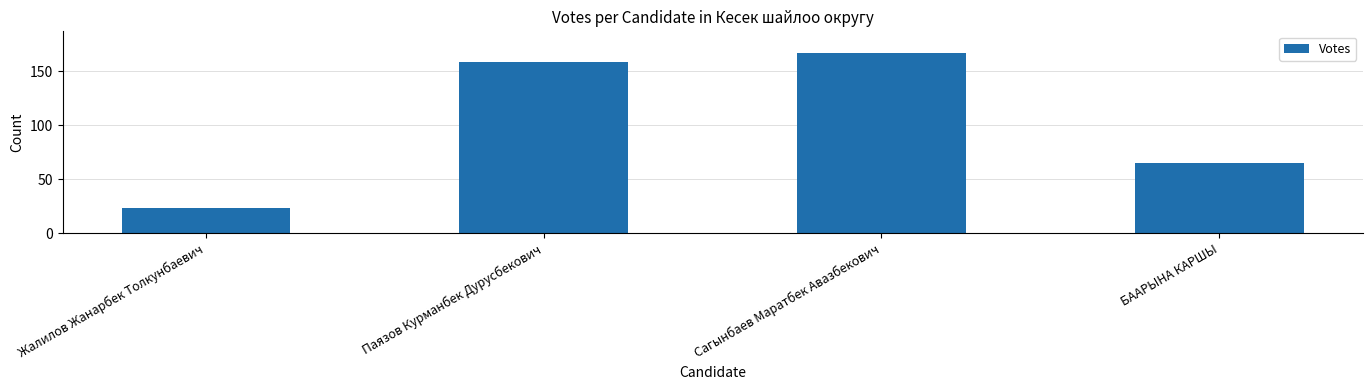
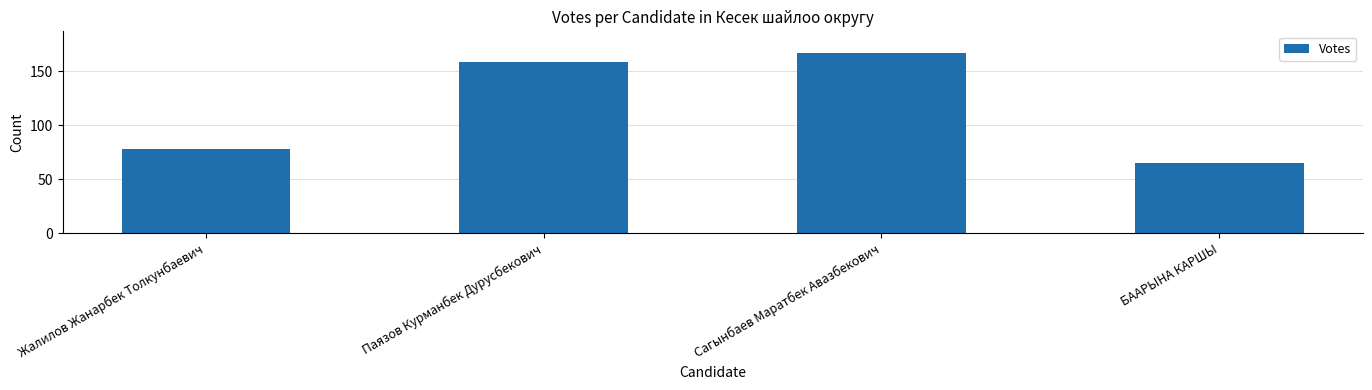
  {
-   "Жалилов Жанарбек Толкунбаевич": 23,
+   "Жалилов Жанарбек Толкунбаевич": 78,
    "Паязов Курманбек Дурусбекович": 159,
    "Сагынбаев Маратбек Авазбекович": 167,
    "БААРЫНА КАРШЫ": 65
  }
